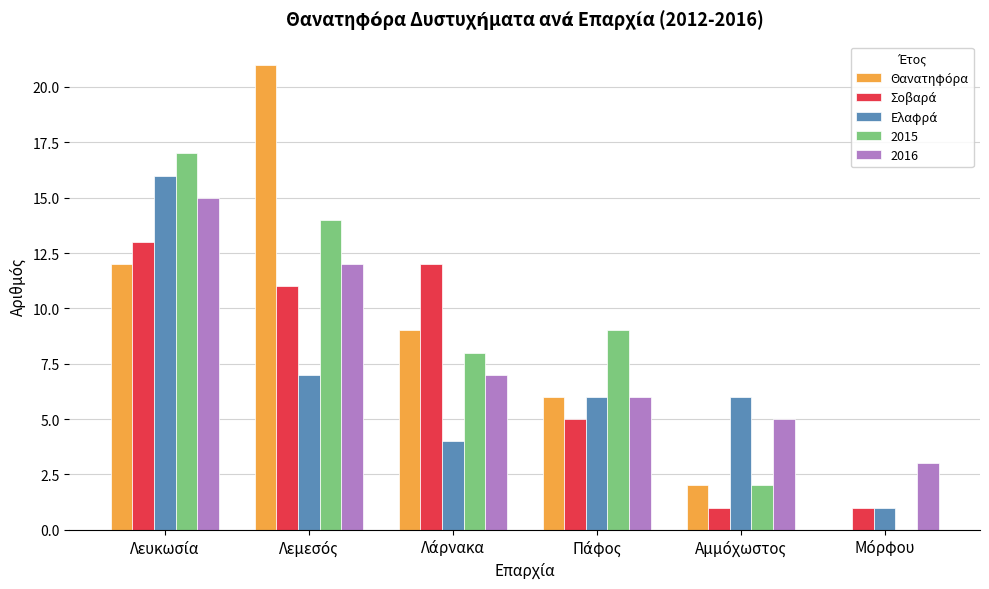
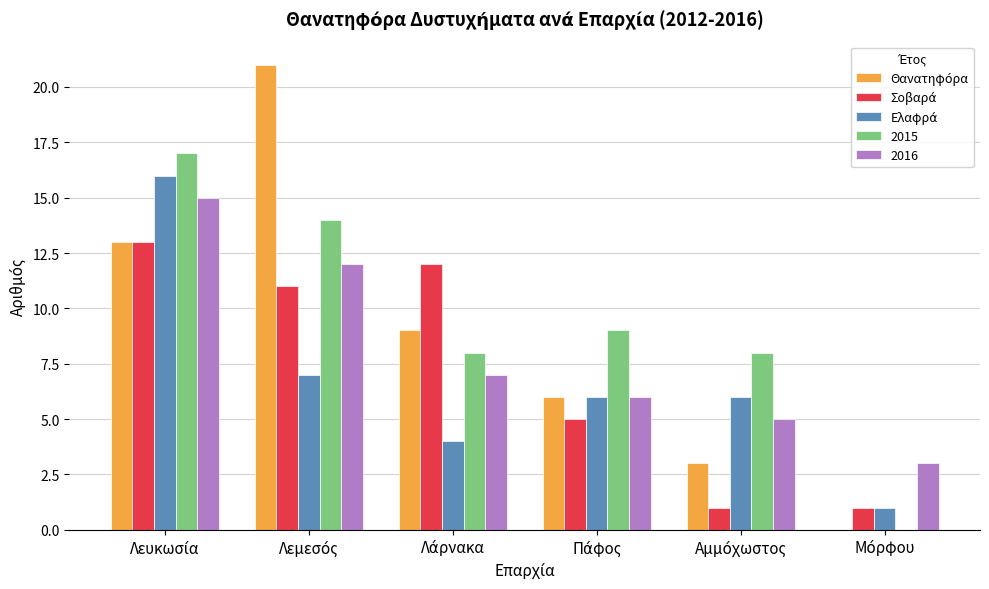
  {
    "Θανατηφόρα": {
-     "Λευκωσία": 12,
+     "Λευκωσία": 13,
      "Λεμεσός": 21,
      "Λάρνακα": 9,
      "Πάφος": 6,
-     "Αμμόχωστος": 2,
+     "Αμμόχωστος": 3,
      "Μόρφου": 0
    },
    "Σοβαρά": {
      "Λευκωσία": 13,
      "Λεμεσός": 11,
      "Λάρνακα": 12,
      "Πάφος": 5,
      "Αμμόχωστος": 1,
      "Μόρφου": 1
    },
    "Ελαφρά": {
      "Λευκωσία": 16,
      "Λεμεσός": 7,
      "Λάρνακα": 4,
      "Πάφος": 6,
      "Αμμόχωστος": 6,
      "Μόρφου": 1
    },
    "2015": {
      "Λευκωσία": 17,
      "Λεμεσός": 14,
      "Λάρνακα": 8,
      "Πάφος": 9,
-     "Αμμόχωστος": 2,
+     "Αμμόχωστος": 8,
      "Μόρφου": 0
    },
    "2016": {
      "Λευκωσία": 15,
      "Λεμεσός": 12,
      "Λάρνακα": 7,
      "Πάφος": 6,
      "Αμμόχωστος": 5,
      "Μόρφου": 3
    }
  }
